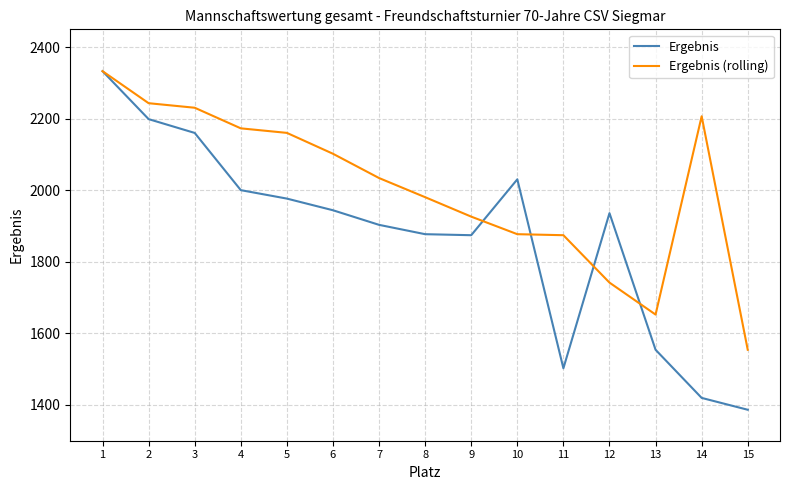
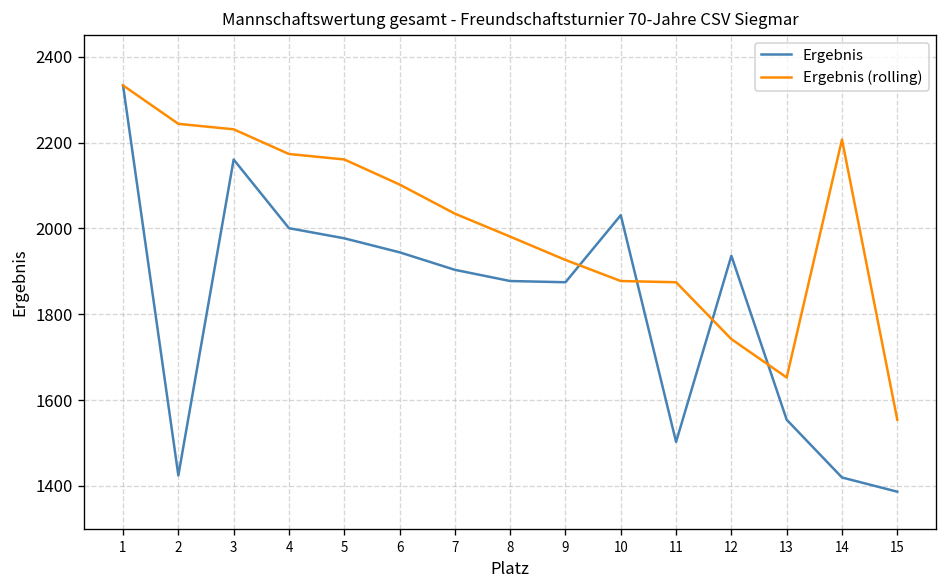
  {
    "Ergebnis": {
-     "2": 2200,
+     "2": 1420,
      "3": 2160,
      "4": 2000,
      "5": 1980,
      "6": 1940,
      "7": 1900,
      "8": 1880,
      "9": 1870,
      "10": 2030,
      "11": 1500,
      "12": 1940,
      "13": 1550,
      "14": 1420,
      "15": 1390
    },
    "Ergebnis (rolling)": {
      "2": 2240,
      "3": 2230,
      "4": 2170,
      "5": 2160,
      "6": 2100,
      "7": 2030,
      "8": 1980,
      "9": 1930,
      "10": 1880,
      "11": 1870,
      "12": 1740,
      "13": 1650,
      "14": 2210,
      "15": 1550
    }
  }
